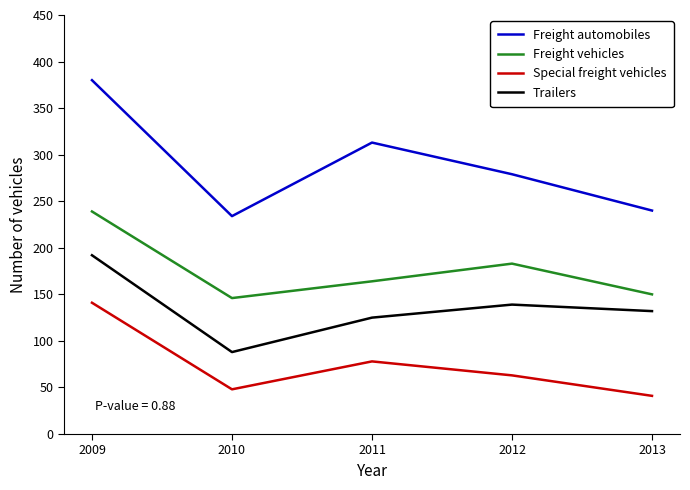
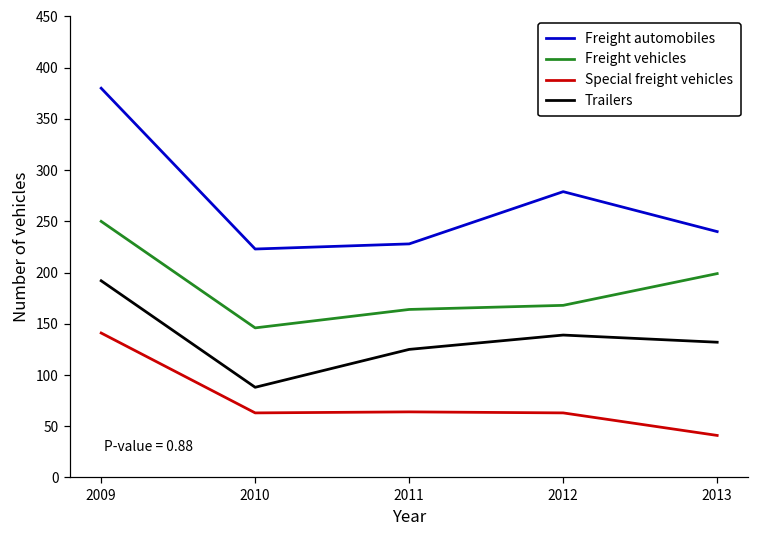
  {
    "Freight automobiles": {
      "2009": 380,
-     "2010": 230,
-     "2011": 310,
+     "2010": 220,
+     "2011": 230,
      "2012": 280,
      "2013": 240
    },
    "Freight vehicles": {
-     "2009": 240,
+     "2009": 250,
      "2010": 150,
      "2011": 160,
-     "2012": 180,
-     "2013": 150
+     "2012": 170,
+     "2013": 200
    },
    "Special freight vehicles": {
      "2009": 140,
-     "2010": 50,
-     "2011": 80,
+     "2010": 60,
+     "2011": 60,
      "2012": 60,
      "2013": 40
    },
    "Trailers": {
      "2009": 190,
      "2010": 90,
      "2011": 130,
      "2012": 140,
      "2013": 130
    }
  }
